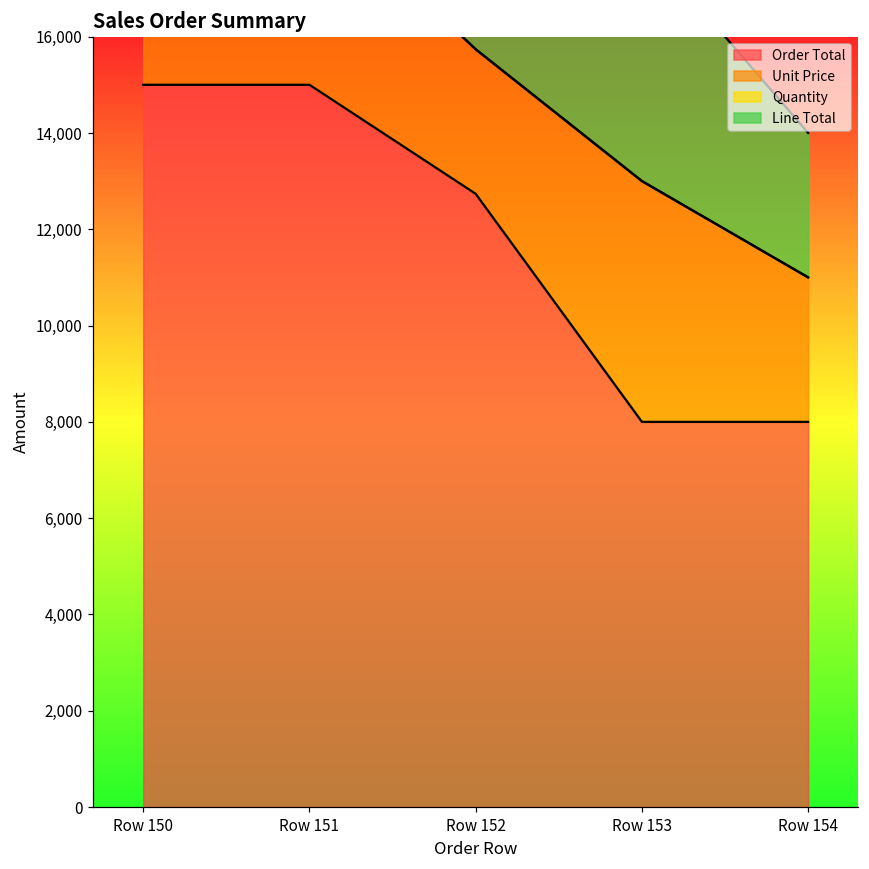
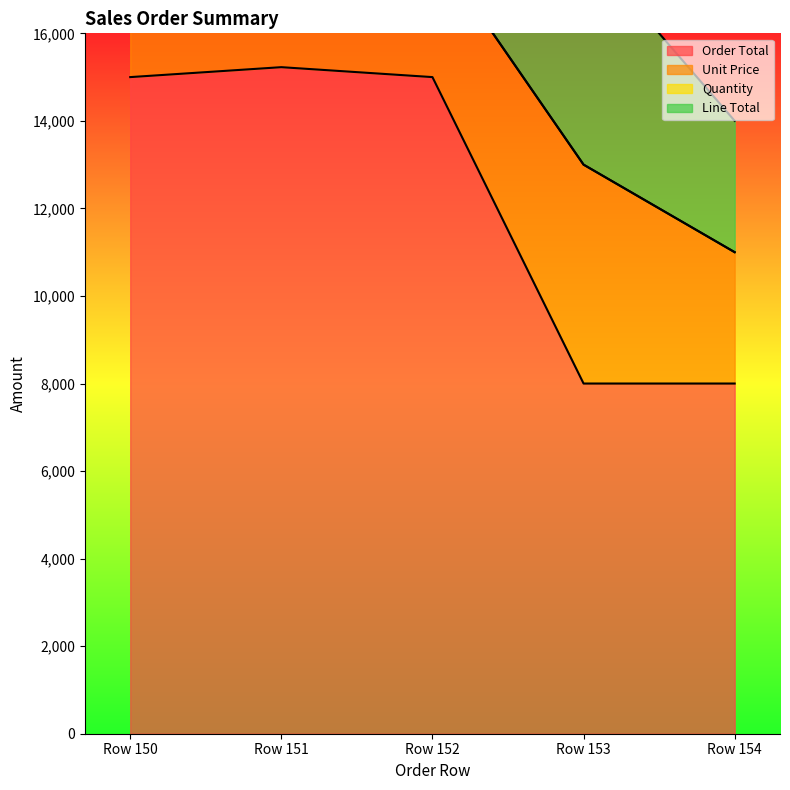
  {
    "Order Total": {
      "Row 150": "15,000",
-     "Row 151": "15,000",
-     "Row 152": "12,700",
+     "Row 151": "15,200",
+     "Row 152": "15,000",
      "Row 153": "8,000",
      "Row 154": "8,000"
    },
    "Quantity": {
      "Row 153": "5,000",
      "Row 154": "3,000"
    },
    "Line Total": {
      "Row 154": "3,000"
    }
  }
